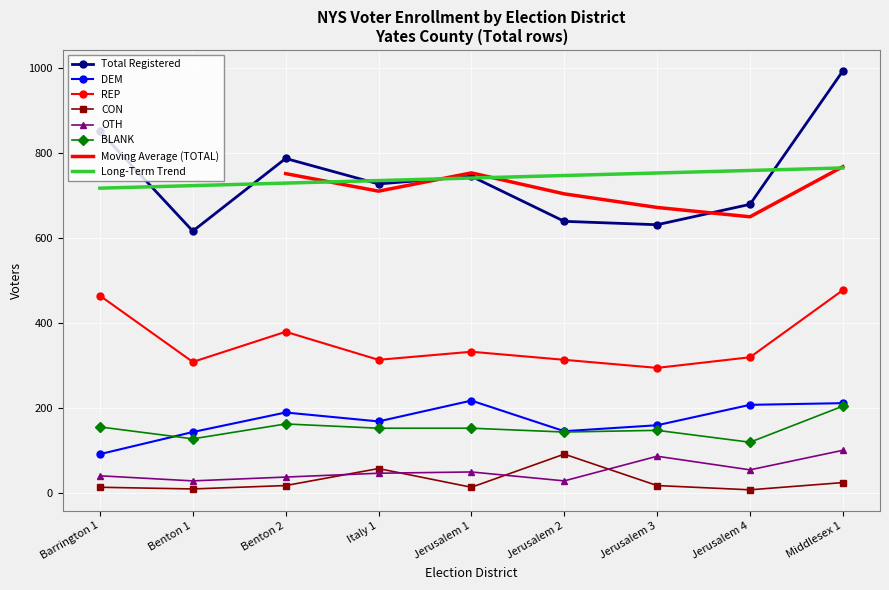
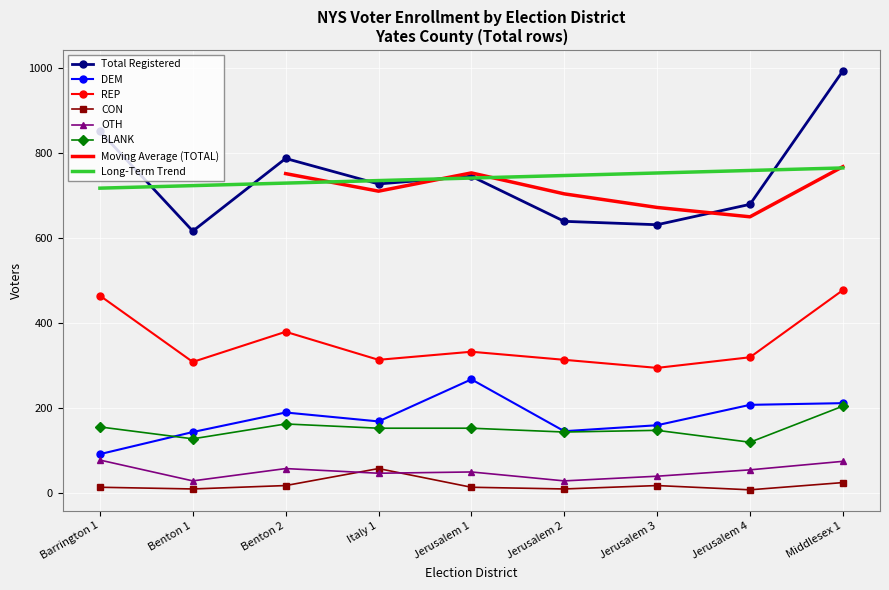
  {
    "Total Registered": {
      "Benton 1": 620,
      "Benton 2": 790,
      "Italy 1": 730,
      "Jerusalem 2": 640,
      "Jerusalem 3": 630,
      "Jerusalem 4": 680,
      "Middlesex 1": 990
    },
    "DEM": {
      "Barrington 1": 90,
      "Benton 1": 140,
      "Benton 2": 190,
      "Italy 1": 170,
-     "Jerusalem 1": 220,
+     "Jerusalem 1": 270,
      "Jerusalem 3": 160,
      "Jerusalem 4": 210,
      "Middlesex 1": 210
    },
    "CON": {
      "Barrington 1": 10,
      "Benton 1": 10,
      "Benton 2": 20,
      "Italy 1": 60,
      "Jerusalem 1": 10,
-     "Jerusalem 2": 90,
+     "Jerusalem 2": 10,
      "Jerusalem 3": 20,
      "Jerusalem 4": 10,
      "Middlesex 1": 20
    },
    "OTH": {
-     "Barrington 1": 40,
+     "Barrington 1": 80,
      "Benton 1": 30,
-     "Benton 2": 40,
+     "Benton 2": 60,
      "Italy 1": 50,
      "Jerusalem 1": 50,
      "Jerusalem 2": 30,
-     "Jerusalem 3": 90,
+     "Jerusalem 3": 40,
      "Jerusalem 4": 50,
-     "Middlesex 1": 100
+     "Middlesex 1": 70
    },
    "BLANK": {
      "Barrington 1": 160,
      "Benton 1": 130,
      "Benton 2": 160,
      "Italy 1": 150,
      "Jerusalem 1": 150,
      "Jerusalem 3": 150,
      "Jerusalem 4": 120,
      "Middlesex 1": 200
    },
    "Long-Term Trend": {
      "Barrington 1": 720,
      "Benton 1": 720,
      "Benton 2": 730,
      "Italy 1": 730,
      "Jerusalem 2": 750,
      "Jerusalem 3": 750,
      "Jerusalem 4": 760
    }
  }
